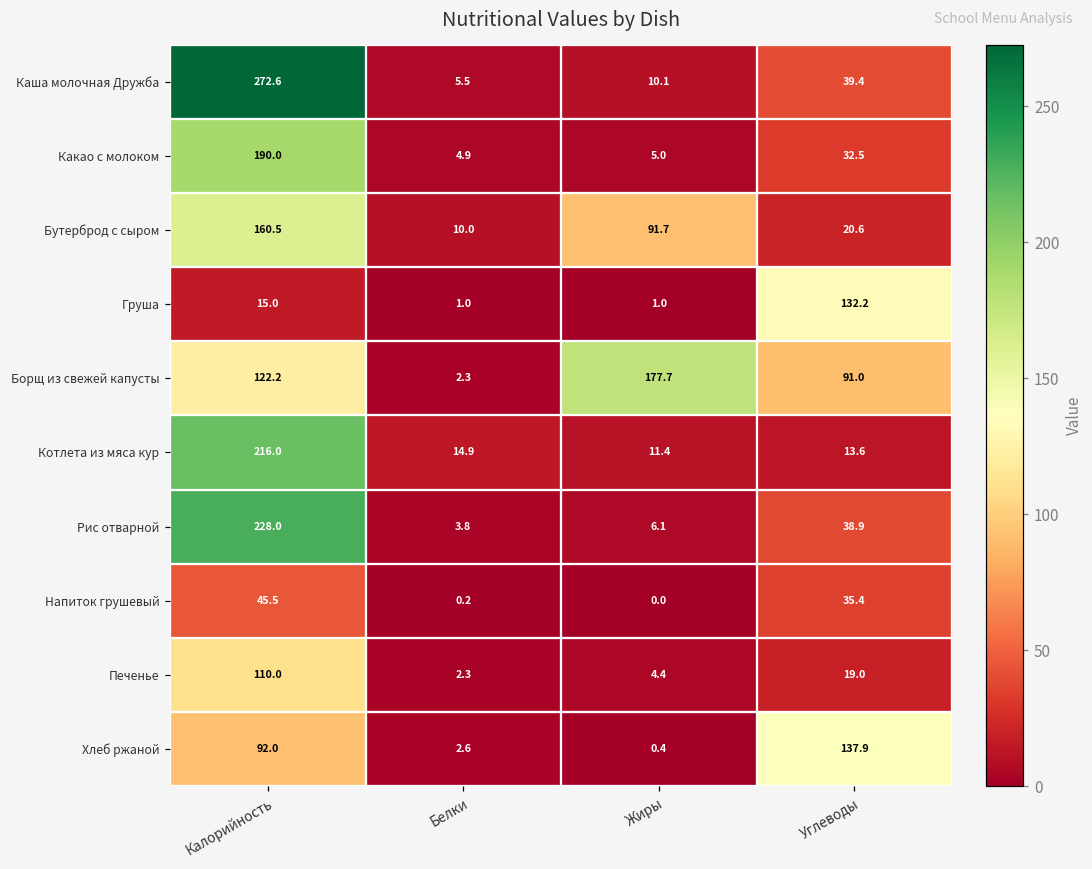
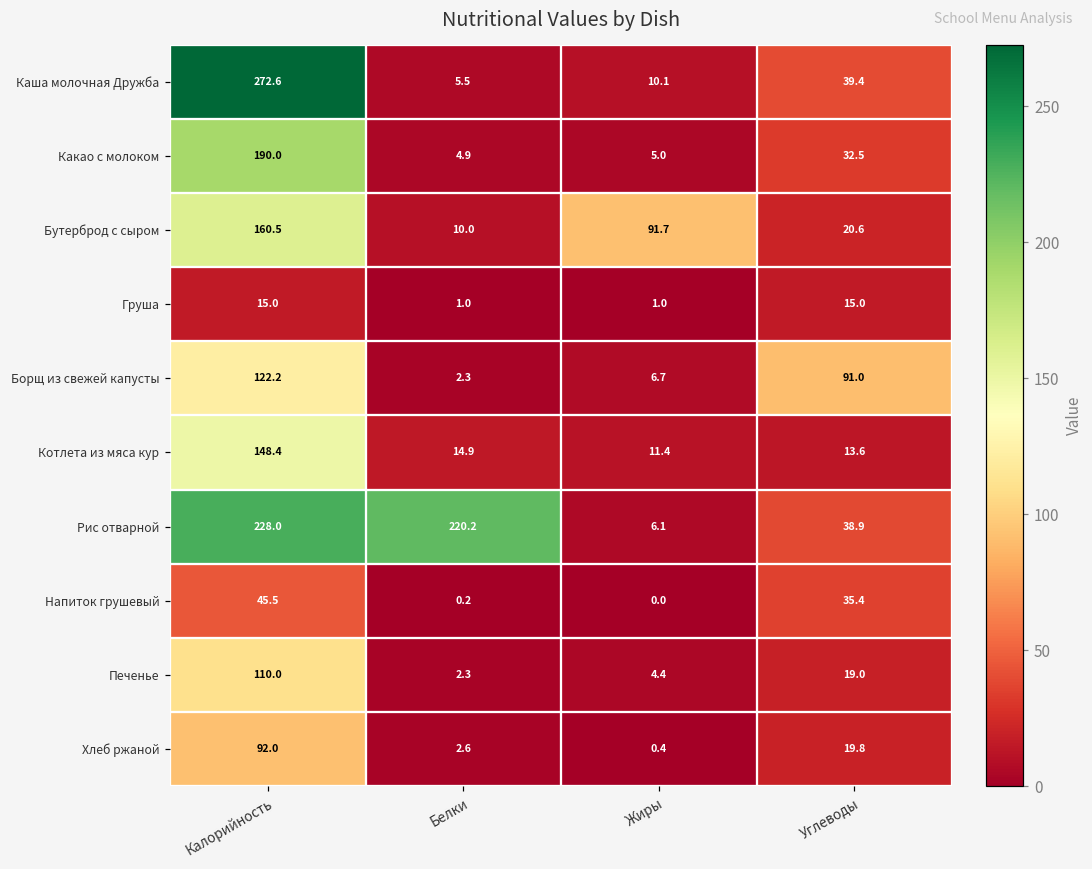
  {
    "Каша молочная Дружба": {
      "Калорийность": 272.6,
      "Белки": 5.5,
      "Жиры": 10.1,
      "Углеводы": 39.4
    },
    "Какао с молоком": {
      "Калорийность": 190.0,
      "Белки": 4.9,
      "Жиры": 5.0,
      "Углеводы": 32.5
    },
    "Бутерброд с сыром": {
      "Калорийность": 160.5,
      "Белки": 10.0,
      "Жиры": 91.7,
      "Углеводы": 20.6
    },
    "Груша": {
      "Калорийность": 15.0,
      "Белки": 1.0,
      "Жиры": 1.0,
-     "Углеводы": 132.2
+     "Углеводы": 15.0
    },
    "Борщ из свежей капусты": {
      "Калорийность": 122.2,
      "Белки": 2.3,
-     "Жиры": 177.7,
+     "Жиры": 6.7,
      "Углеводы": 91.0
    },
    "Котлета из мяса кур": {
-     "Калорийность": 216.0,
+     "Калорийность": 148.4,
      "Белки": 14.9,
      "Жиры": 11.4,
      "Углеводы": 13.6
    },
    "Рис отварной": {
      "Калорийность": 228.0,
-     "Белки": 3.8,
+     "Белки": 220.2,
      "Жиры": 6.1,
      "Углеводы": 38.9
    },
    "Напиток грушевый": {
      "Калорийность": 45.5,
      "Белки": 0.2,
      "Жиры": 0.0,
      "Углеводы": 35.4
    },
    "Печенье": {
      "Калорийность": 110.0,
      "Белки": 2.3,
      "Жиры": 4.4,
      "Углеводы": 19.0
    },
    "Хлеб ржаной": {
      "Калорийность": 92.0,
      "Белки": 2.6,
      "Жиры": 0.4,
-     "Углеводы": 137.9
+     "Углеводы": 19.8
    }
  }
